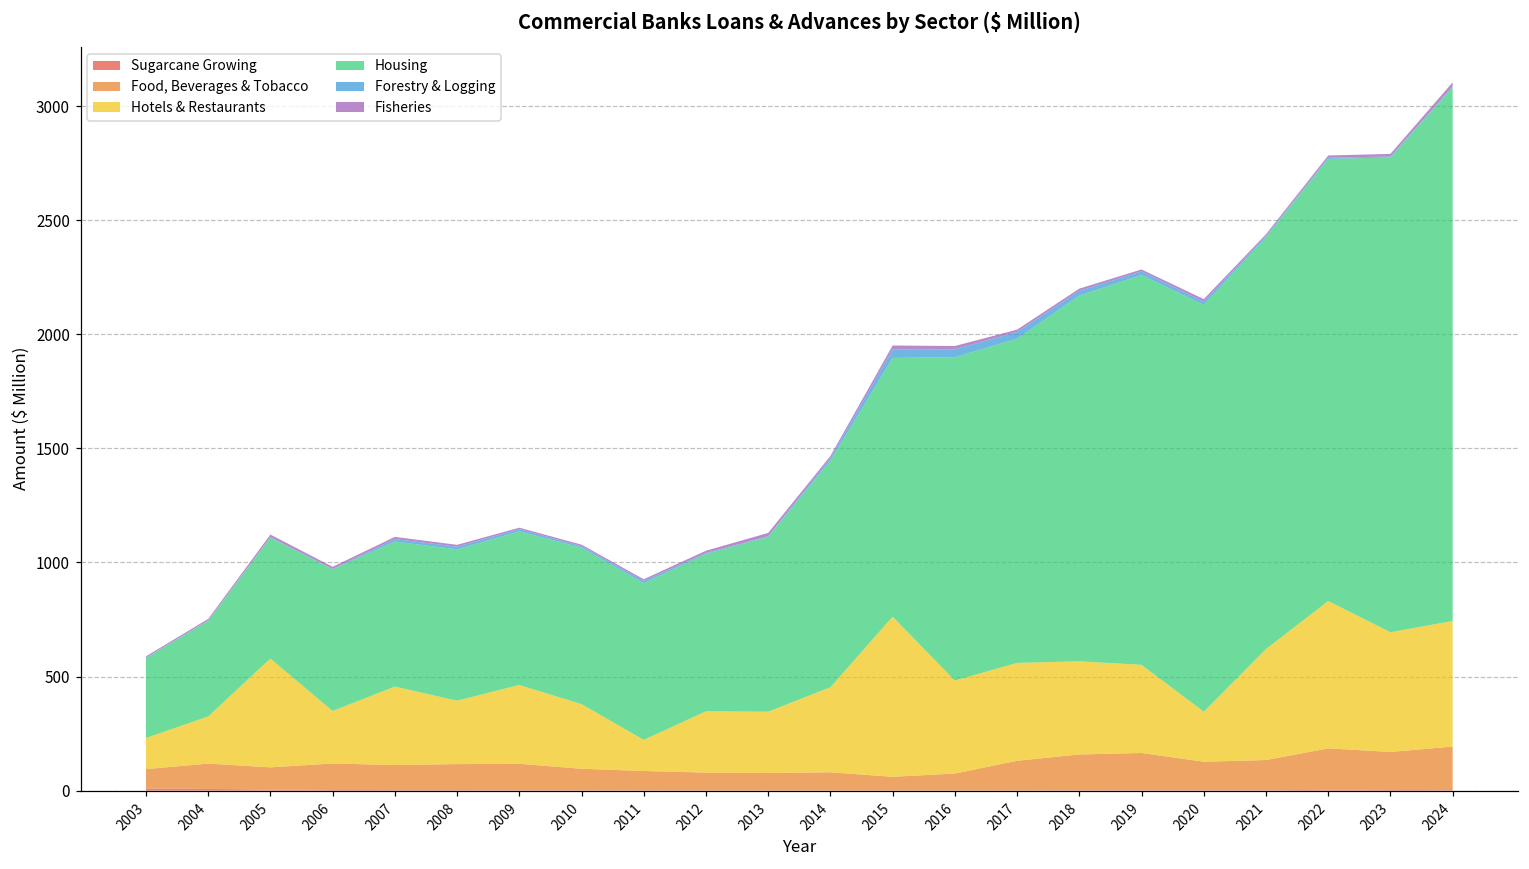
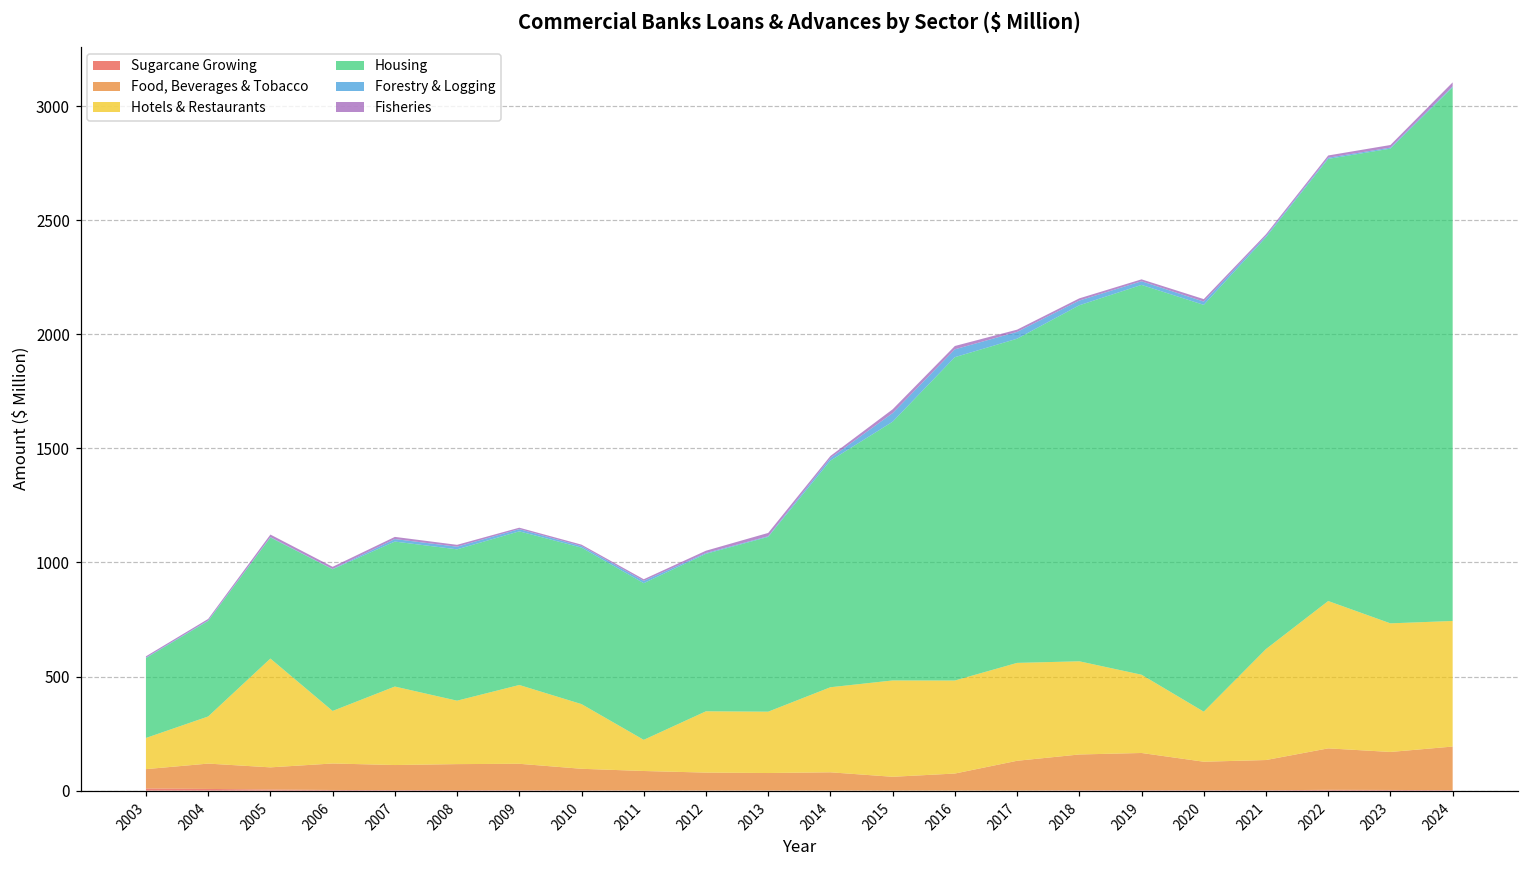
  {
    "Hotels & Restaurants": {
      "2003": 140,
      "2004": 210,
      "2005": 480,
      "2006": 230,
      "2007": 340,
      "2008": 280,
      "2009": 350,
      "2010": 280,
      "2011": 140,
      "2012": 270,
      "2013": 270,
      "2014": 370,
-     "2015": 700,
+     "2015": 420,
      "2016": 410,
      "2017": 430,
      "2018": 410,
-     "2019": 390,
+     "2019": 340,
      "2020": 220,
      "2021": 490,
      "2022": 650,
-     "2023": 520,
+     "2023": 560,
      "2024": 550
    },
    "Housing": {
      "2015": 1130,
      "2016": 1420,
      "2017": 1420,
-     "2018": 1600,
+     "2018": 1560,
      "2019": 1710,
      "2020": 1780
    },
    "Forestry & Logging": {
      "2015": 40,
      "2016": 30
    },
    "Fisheries": {
      "2013": 10,
      "2015": 20,
      "2016": 10,
      "2024": 20
    }
  }
